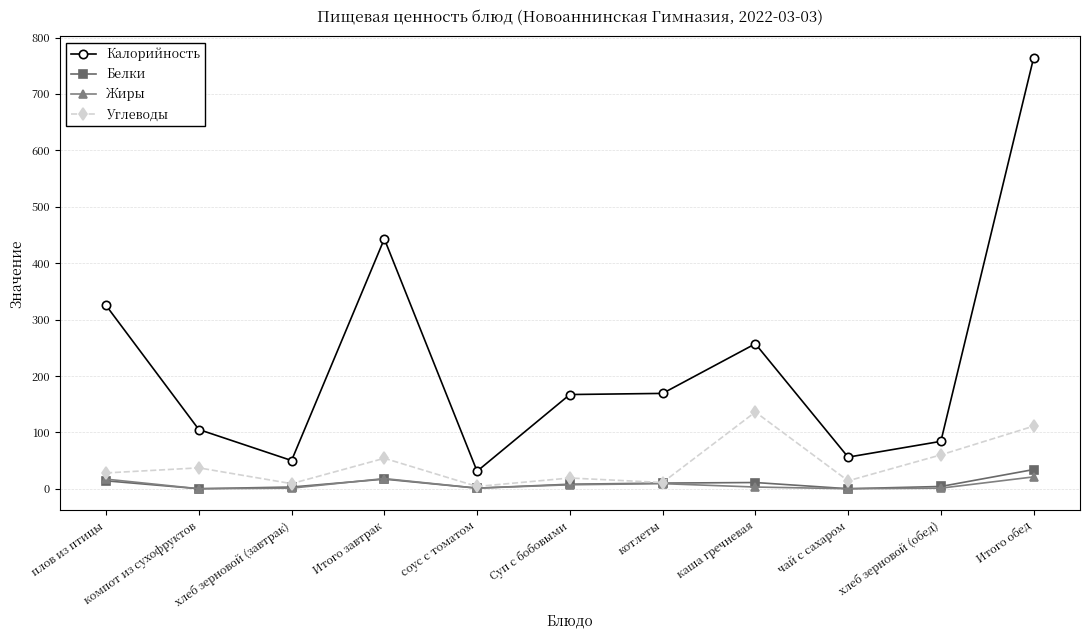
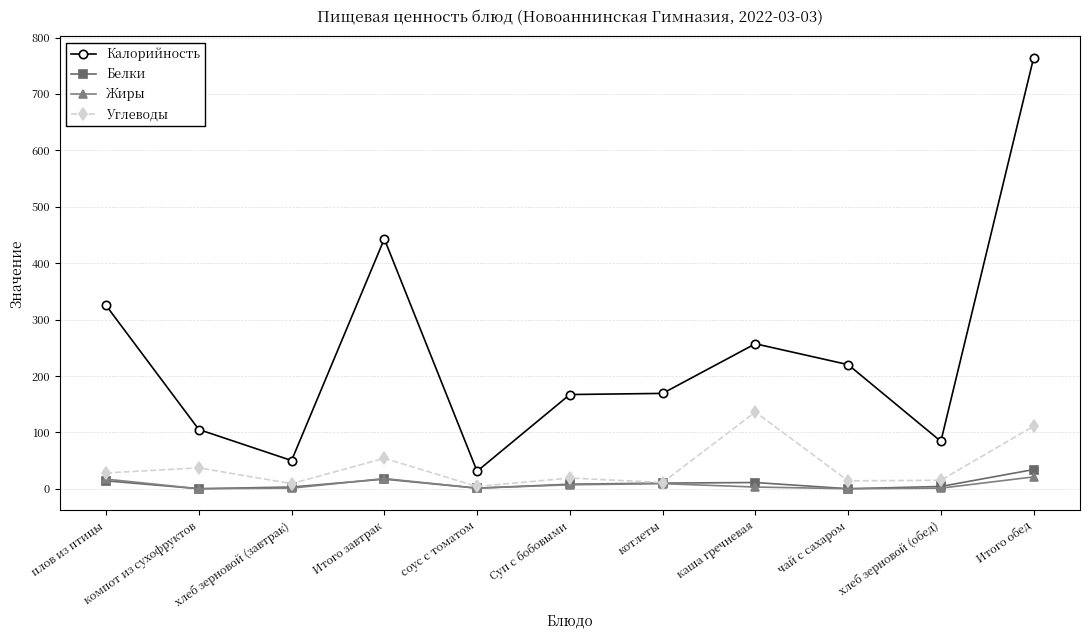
  {
    "Калорийность": {
      "плов из птицы": 330,
      "компот из сухофруктов": 110,
      "хлеб зерновой (завтрак)": 50,
      "Итого завтрак": 440,
      "соус с томатом": 30,
      "Суп с бобовыми": 170,
      "котлеты": 170,
      "каша гречневая": 260,
-     "чай с сахаром": 60,
+     "чай с сахаром": 220,
      "хлеб зерновой (обед)": 80,
      "Итого обед": 760
    },
    "Углеводы": {
      "плов из птицы": 30,
      "компот из сухофруктов": 40,
      "хлеб зерновой (завтрак)": 10,
      "Итого завтрак": 50,
      "Суп с бобовыми": 20,
      "каша гречневая": 140,
      "чай с сахаром": 10,
-     "хлеб зерновой (обед)": 60,
+     "хлеб зерновой (обед)": 20,
      "Итого обед": 110
    }
  }
